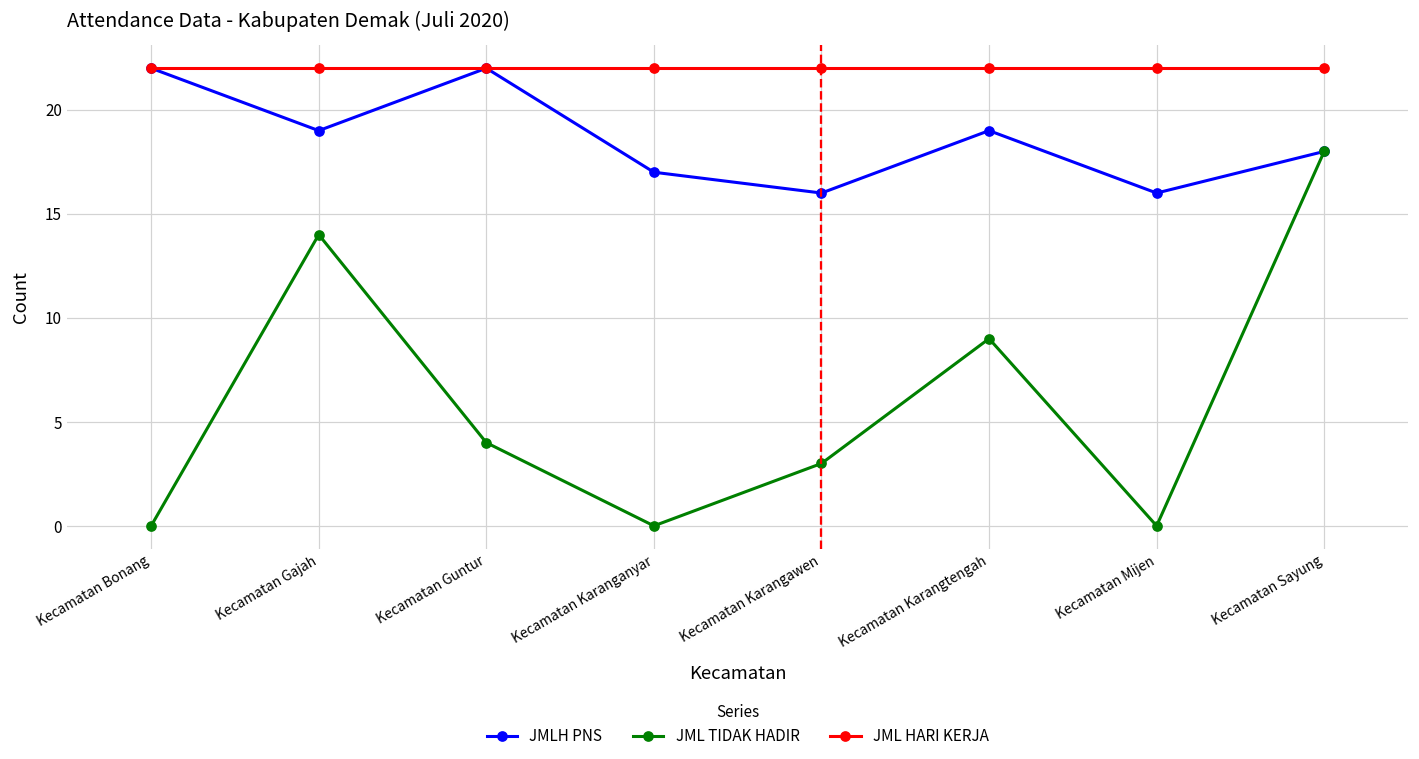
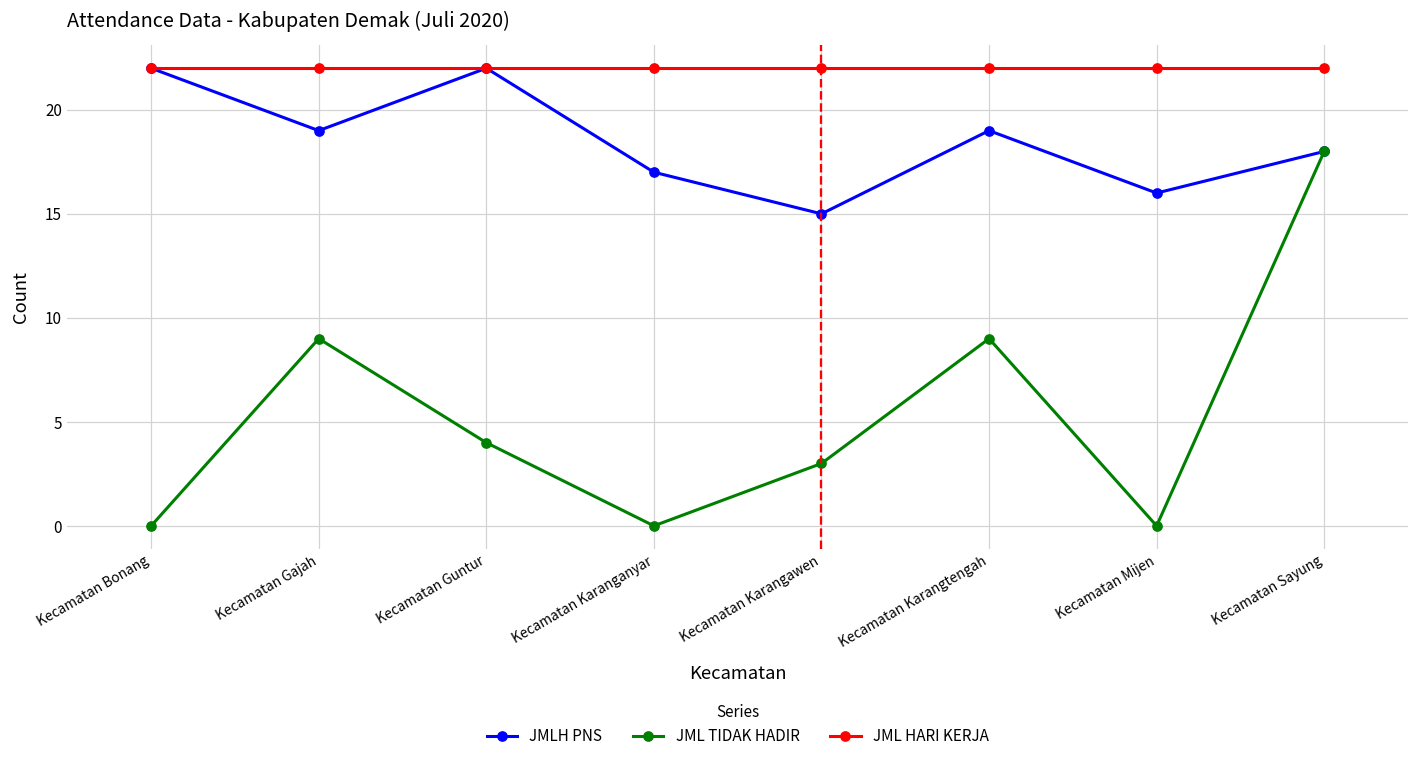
  {
    "JMLH PNS": {
      "Kecamatan Gajah": 19,
      "Kecamatan Karanganyar": 17,
-     "Kecamatan Karangawen": 16,
+     "Kecamatan Karangawen": 15,
      "Kecamatan Karangtengah": 19,
      "Kecamatan Mijen": 16
    },
    "JML TIDAK HADIR": {
      "Kecamatan Bonang": 0,
-     "Kecamatan Gajah": 14,
+     "Kecamatan Gajah": 9,
      "Kecamatan Guntur": 4,
      "Kecamatan Karanganyar": 0,
      "Kecamatan Karangawen": 3,
      "Kecamatan Karangtengah": 9,
      "Kecamatan Mijen": 0
    },
    "JML HARI KERJA": {
      "Kecamatan Gajah": 22,
      "Kecamatan Karanganyar": 22,
      "Kecamatan Karangawen": 22,
      "Kecamatan Karangtengah": 22,
      "Kecamatan Mijen": 22,
      "Kecamatan Sayung": 22
    }
  }
